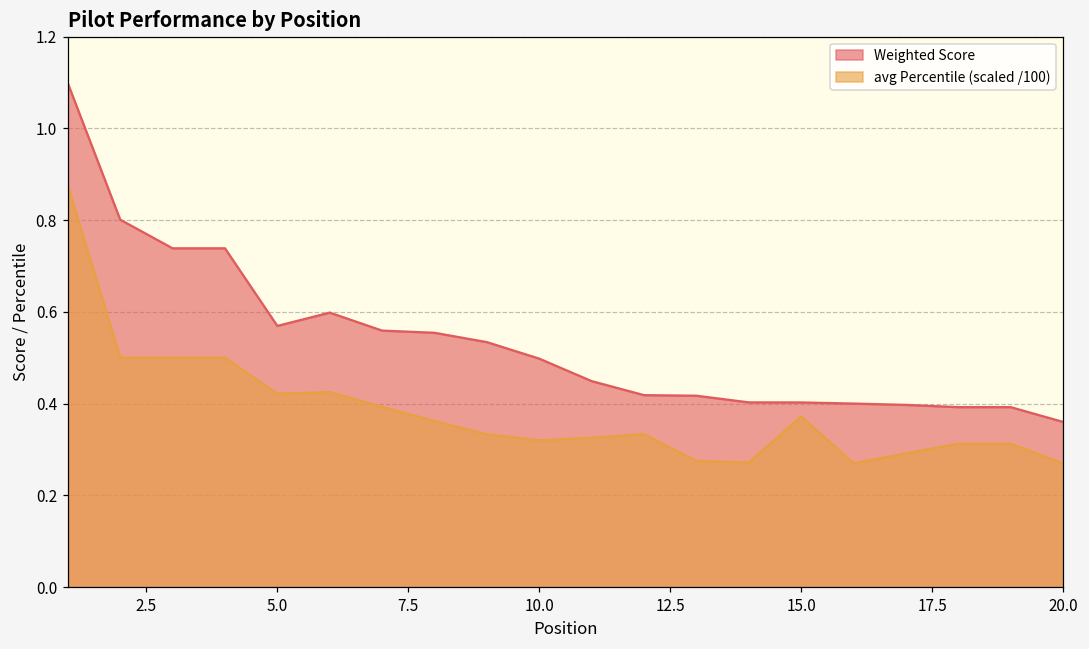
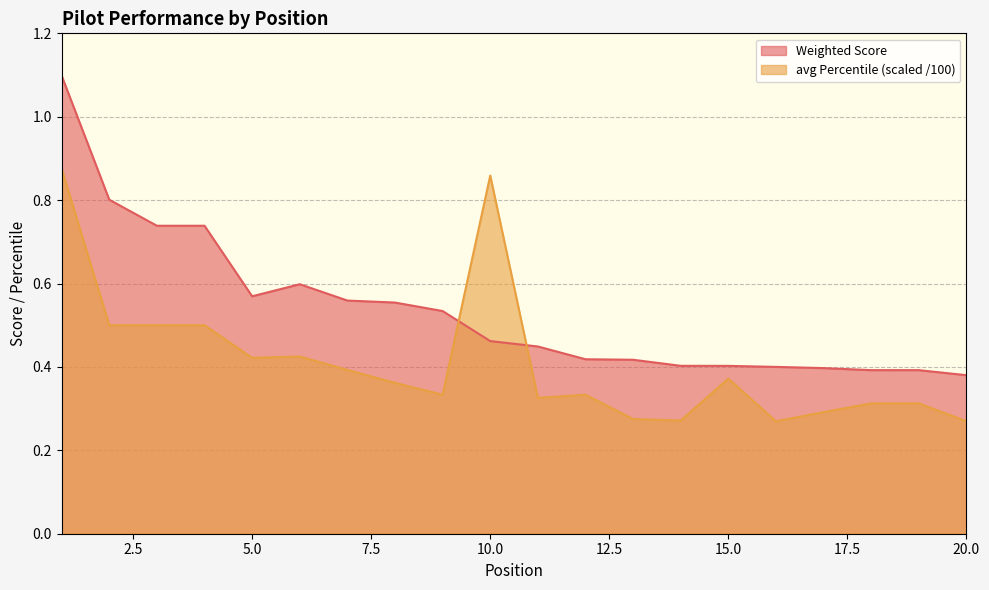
  {
    "Weighted Score": {
      "5.0": 0.57,
-     "10.0": 0.50,
+     "10.0": 0.46,
      "15.0": 0.40,
-     "20.0": 0.36
+     "20.0": 0.38
    },
    "avg Percentile (scaled /100)": {
      "5.0": 0.42,
-     "10.0": 0.32,
+     "10.0": 0.86,
      "15.0": 0.37,
      "20.0": 0.27
    }
  }
